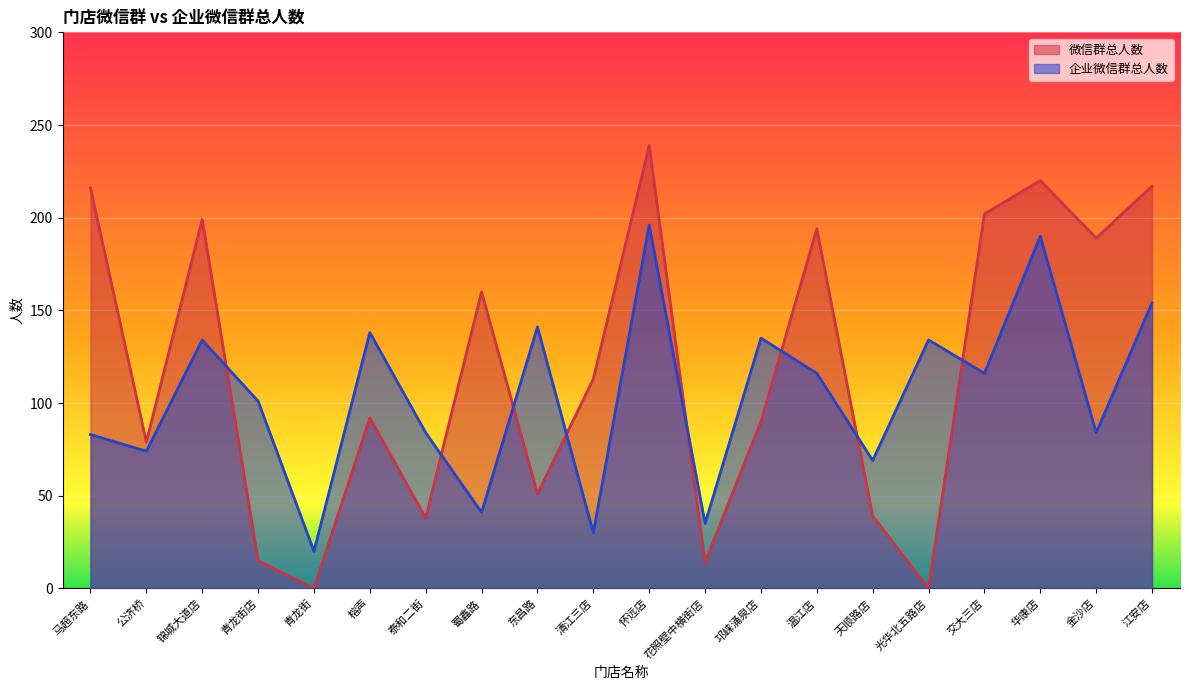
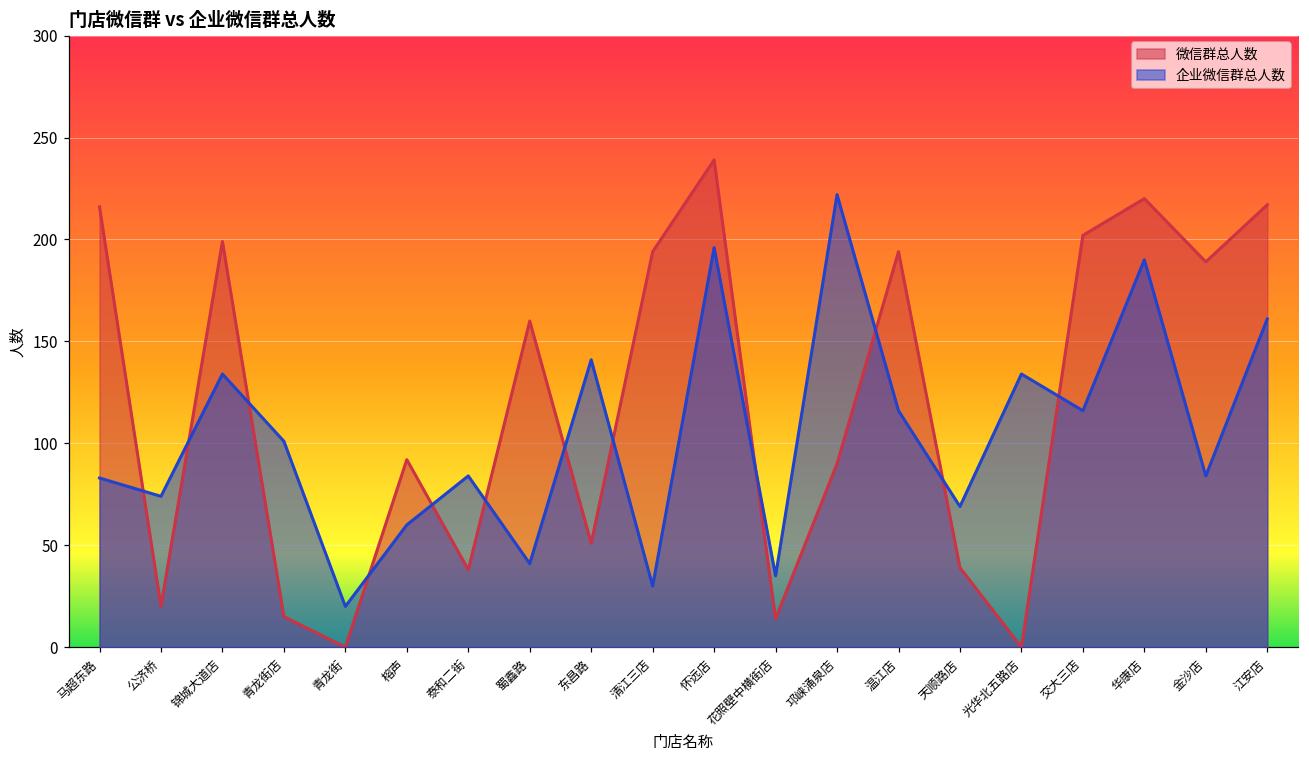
  {
    "微信群总人数": {
      "马超东路": 216,
-     "公济桥": 79,
+     "公济桥": 20,
      "锦城大道店": 199,
      "青龙街店": 15,
      "青龙街": 0,
      "榕声": 92,
      "泰和二街": 38,
      "蜀鑫路": 160,
      "东昌路": 51,
-     "清江三店": 113,
+     "清江三店": 194,
      "怀远店": 239,
      "花照壁中横街店": 14,
      "邛崃涌泉店": 90,
      "温江店": 194,
      "天顺路店": 39,
      "光华北五路店": 0,
      "交大三店": 202,
      "华康店": 220,
      "金沙店": 189,
      "江安店": 217
    },
    "企业微信群总人数": {
      "马超东路": 83,
      "公济桥": 74,
      "锦城大道店": 134,
      "青龙街店": 101,
      "青龙街": 20,
-     "榕声": 138,
+     "榕声": 60,
      "泰和二街": 84,
      "蜀鑫路": 41,
      "东昌路": 141,
      "清江三店": 30,
      "怀远店": 196,
      "花照壁中横街店": 35,
-     "邛崃涌泉店": 135,
+     "邛崃涌泉店": 222,
      "温江店": 116,
      "天顺路店": 69,
      "光华北五路店": 134,
      "交大三店": 116,
      "华康店": 190,
      "金沙店": 84,
-     "江安店": 154
+     "江安店": 161
    }
  }
